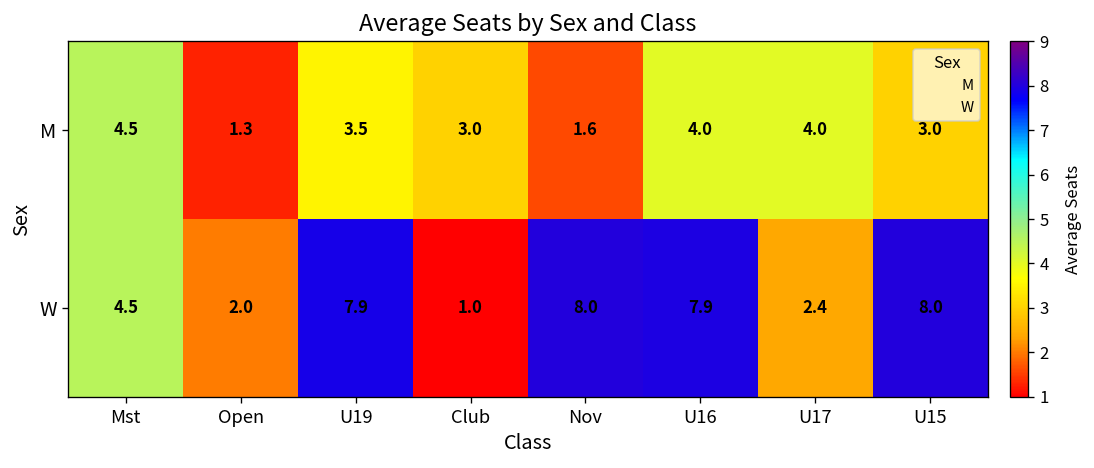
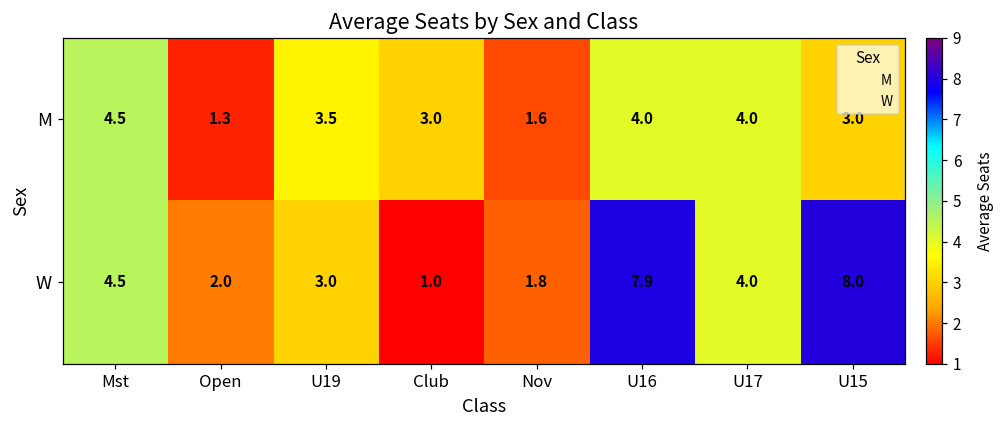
  {
    "M": {
      "Mst": 4.5,
      "Open": 1.3,
      "U19": 3.5,
      "Club": 3.0,
      "Nov": 1.6,
      "U16": 4.0,
      "U17": 4.0
    },
    "W": {
      "Mst": 4.5,
      "Open": 2.0,
-     "U19": 7.9,
+     "U19": 3.0,
      "Club": 1.0,
-     "Nov": 8.0,
+     "Nov": 1.8,
      "U16": 7.9,
-     "U17": 2.4,
+     "U17": 4.0,
      "U15": 8.0
    }
  }
